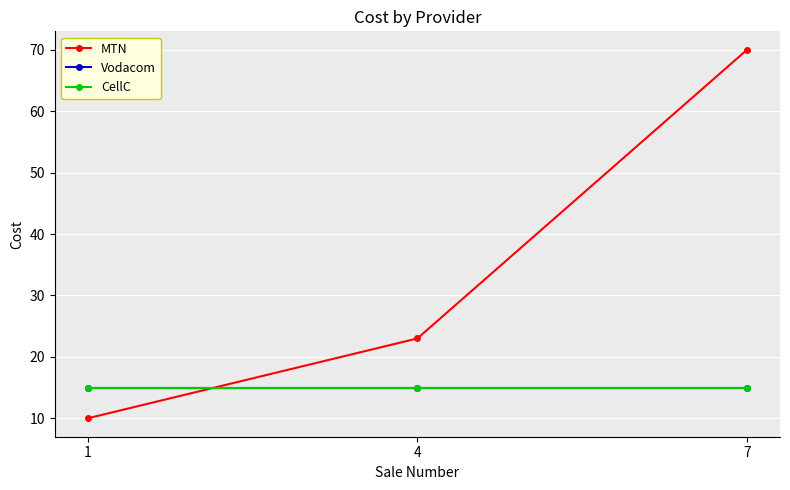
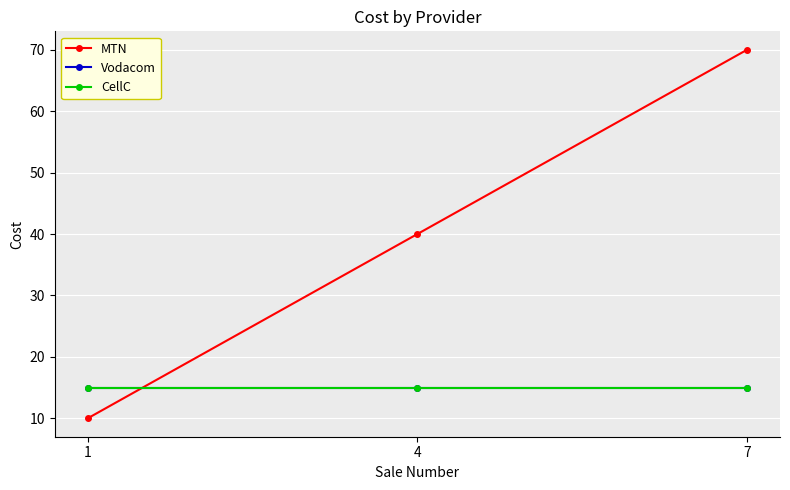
  {
    "MTN": {
      "1": 10,
-     "4": 23,
+     "4": 40,
      "7": 70
    },
    "CellC": {
      "1": 15,
      "4": 15,
      "7": 15
    }
  }
